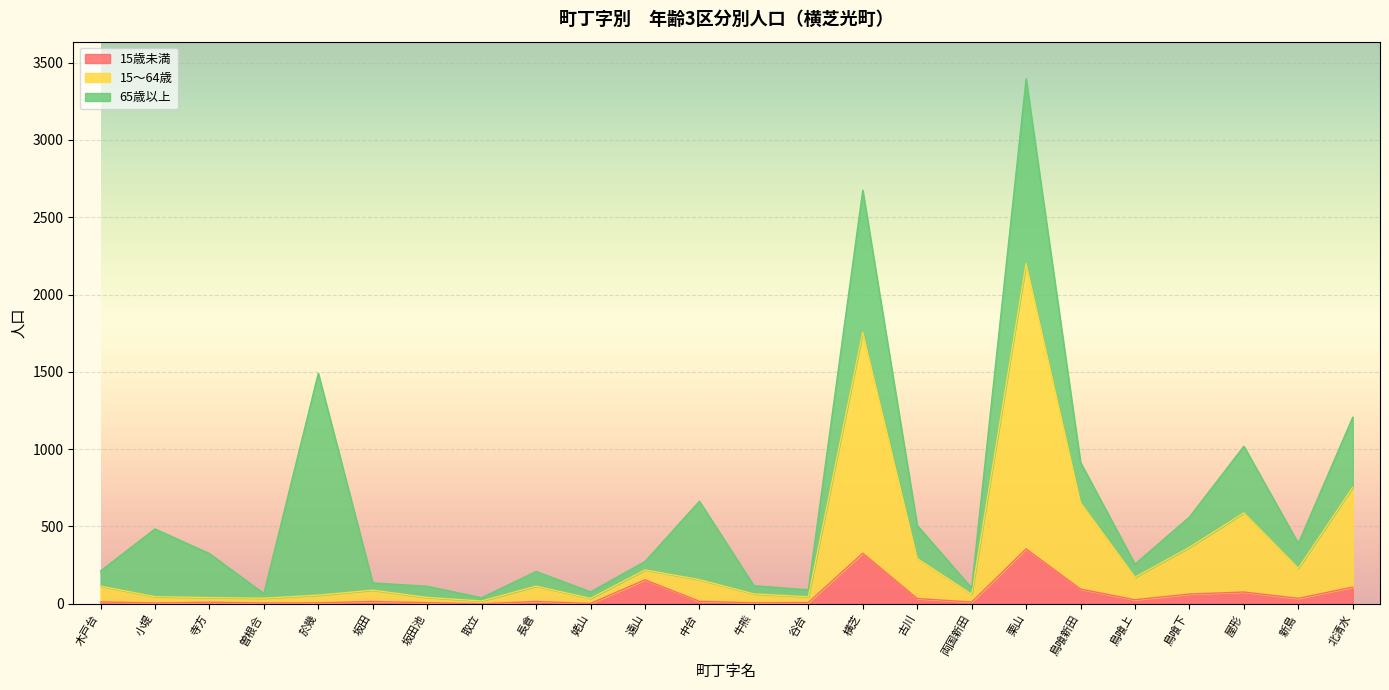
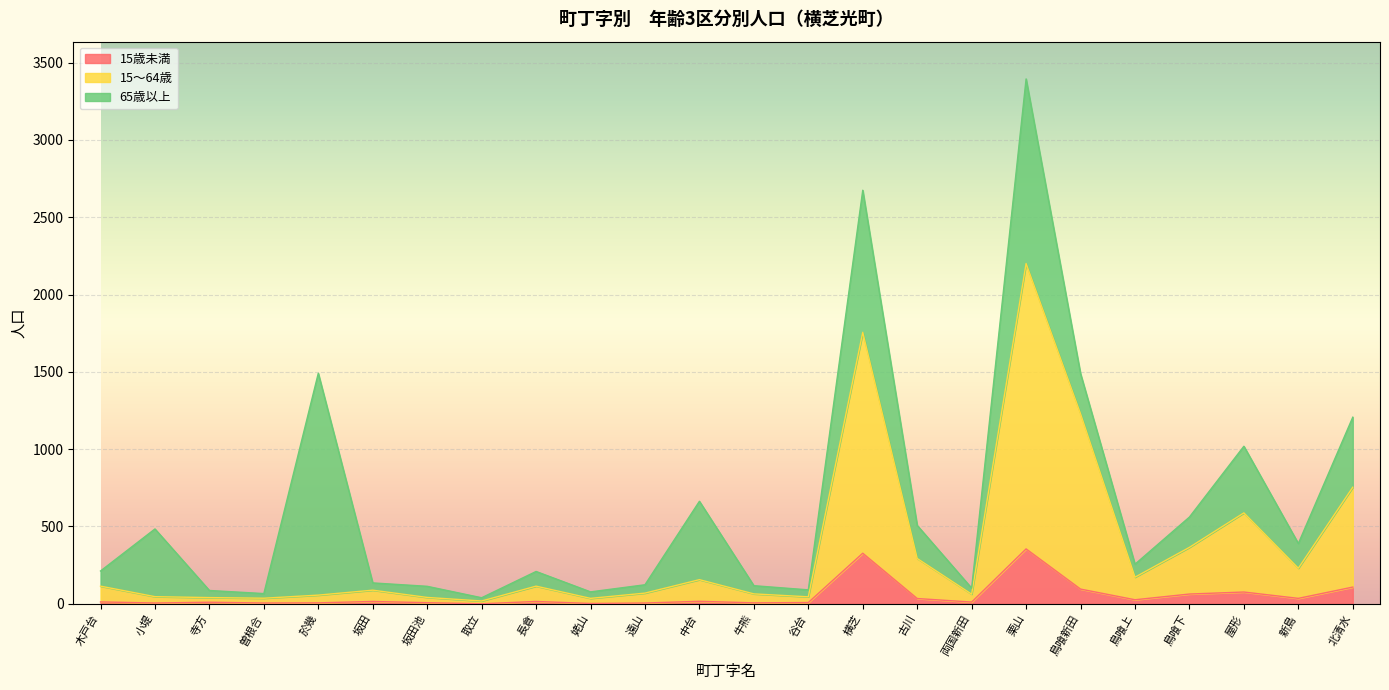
  {
    "15歳未満": {
      "木戸台": 10,
      "小堤": 10,
      "寺方": 10,
      "曽根合": 10,
      "於幾": 10,
      "坂田": 20,
      "坂田池": 10,
      "取立": 0,
      "長倉": 20,
      "姥山": 0,
-     "遠山": 160,
+     "遠山": 10,
      "中台": 20,
      "牛熊": 10,
      "谷台": 10,
      "横芝": 330,
      "古川": 30,
      "両国新田": 10,
      "栗山": 360,
      "鳥喰新田": 100,
      "鳥喰上": 30,
      "鳥喰下": 60,
      "屋形": 80,
      "新島": 40,
      "北清水": 110
    },
    "15～64歳": {
      "木戸台": 100,
      "小堤": 40,
      "寺方": 30,
      "曽根合": 30,
      "於幾": 50,
      "坂田": 70,
      "坂田池": 30,
      "取立": 20,
      "長倉": 100,
      "姥山": 30,
      "遠山": 60,
      "中台": 140,
      "牛熊": 60,
      "谷台": 40,
      "横芝": 1430,
      "古川": 260,
      "両国新田": 50,
      "栗山": 1850,
-     "鳥喰新田": 560,
+     "鳥喰新田": 1130,
      "鳥喰上": 150,
      "鳥喰下": 300,
      "屋形": 510,
      "新島": 200,
      "北清水": 650
    },
    "65歳以上": {
      "木戸台": 100,
      "小堤": 440,
-     "寺方": 290,
+     "寺方": 50,
      "曽根合": 30,
      "於幾": 1440,
      "坂田": 50,
      "坂田池": 70,
      "取立": 20,
      "長倉": 100,
      "姥山": 40,
      "遠山": 50,
      "中台": 510,
      "牛熊": 50,
      "谷台": 50,
      "横芝": 920,
      "古川": 210,
      "両国新田": 40,
      "栗山": 1190,
      "鳥喰新田": 260,
      "鳥喰上": 80,
      "鳥喰下": 200,
      "屋形": 430,
      "新島": 160,
      "北清水": 450
    }
  }
